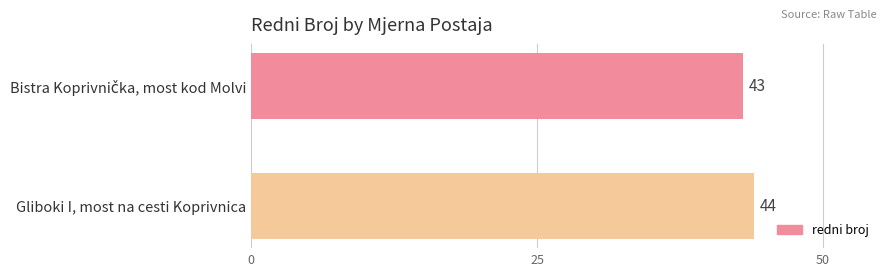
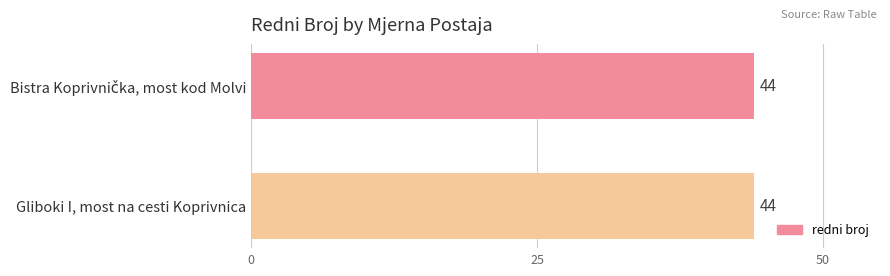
  {
-   "Bistra Koprivnička, most kod Molvi": 43,
+   "Bistra Koprivnička, most kod Molvi": 44,
    "Gliboki I, most na cesti Koprivnica": 44
  }
